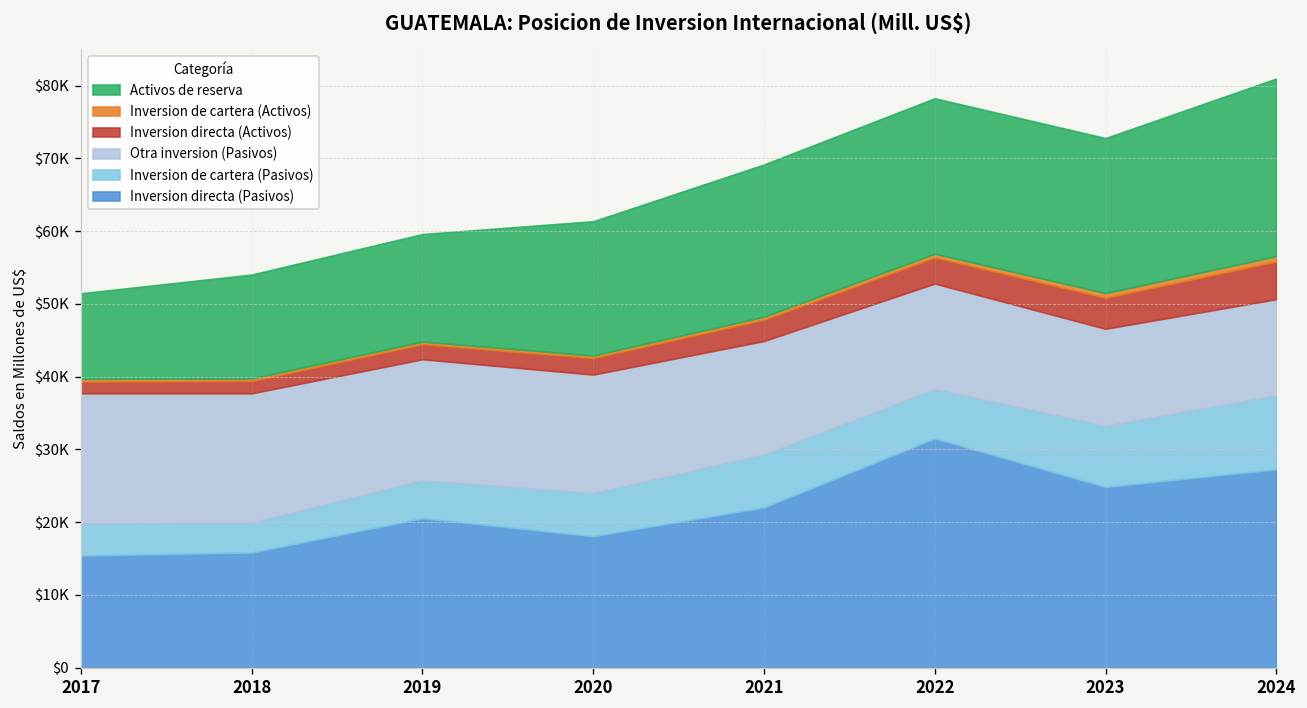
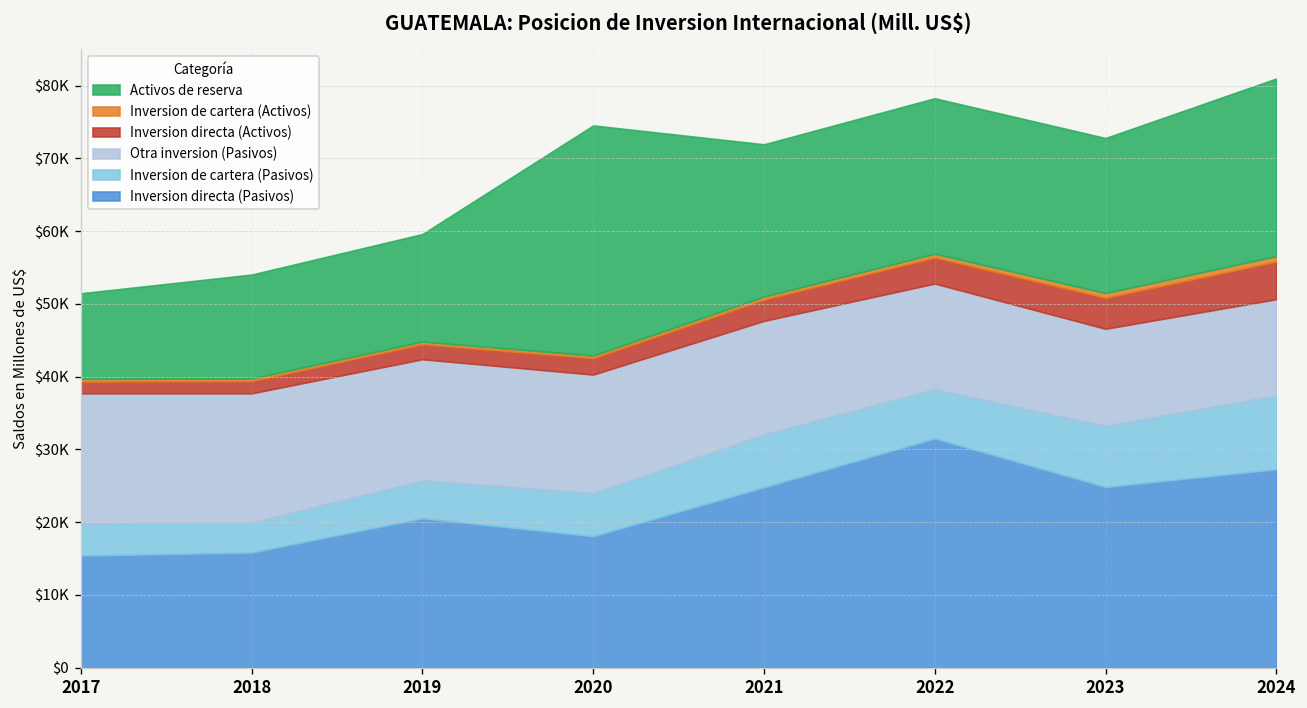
  {
    "Inversion directa (Pasivos)": {
      "2017": "$15000",
      "2018": "$16000",
      "2019": "$21000",
      "2020": "$18000",
-     "2021": "$22000",
+     "2021": "$25000",
      "2022": "$32000",
      "2023": "$25000",
      "2024": "$27000"
    },
    "Inversion directa (Activos)": {
      "2021": "$3000",
      "2022": "$4000",
      "2023": "$4000",
      "2024": "$5000"
    },
    "Inversion de cartera (Activos)": {
      "2021": "$0",
      "2022": "$1000",
      "2023": "$1000",
      "2024": "$1000"
    },
    "Activos de reserva": {
      "2017": "$12000",
      "2018": "$14000",
      "2019": "$15000",
-     "2020": "$18000",
+     "2020": "$32000",
      "2021": "$21000",
      "2022": "$21000",
      "2023": "$21000",
      "2024": "$24000"
    }
  }
